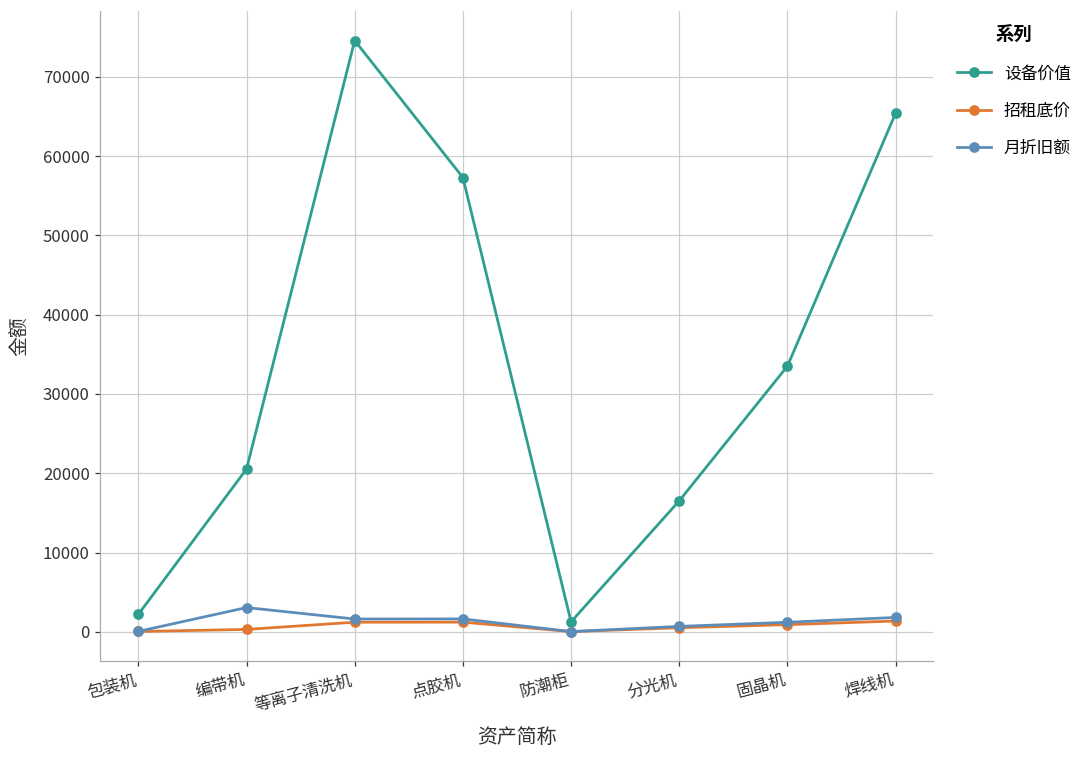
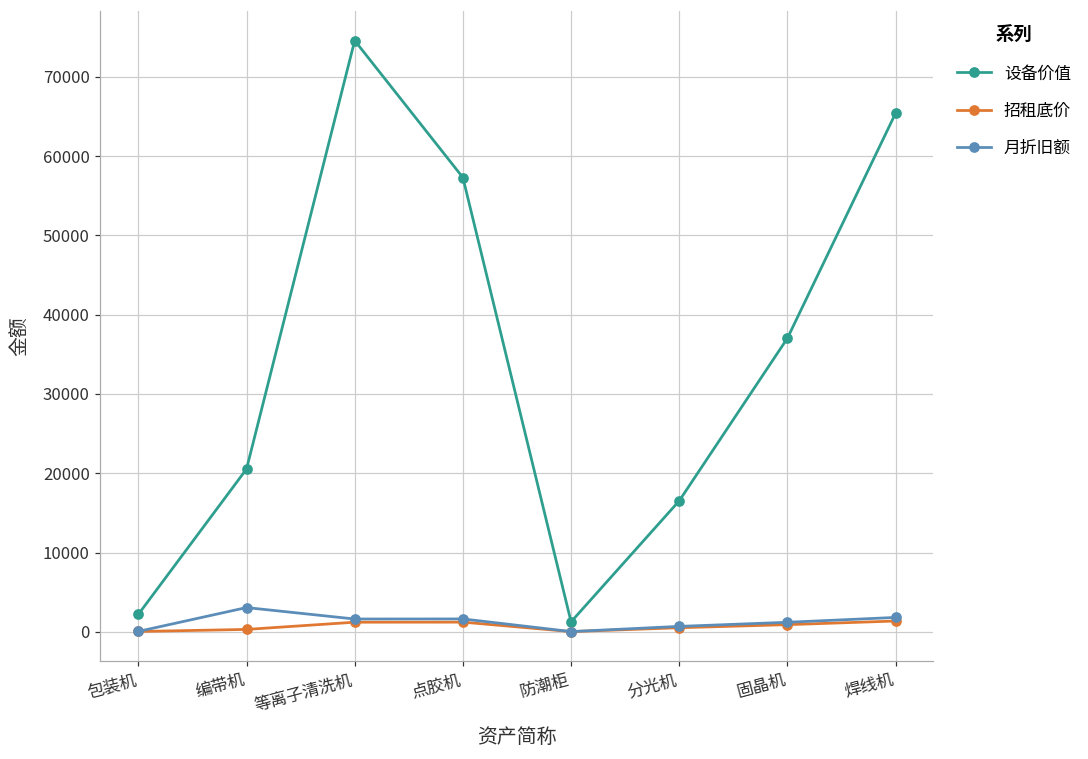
  {
    "设备价值": {
      "包装机": 2000,
      "编带机": 21000,
      "等离子清洗机": 75000,
      "点胶机": 57000,
      "防潮柜": 1000,
      "分光机": 17000,
-     "固晶机": 34000,
+     "固晶机": 37000,
      "焊线机": 65000
    },
    "招租底价": {
      "编带机": 0,
      "等离子清洗机": 1000,
      "点胶机": 1000,
      "焊线机": 1000
    },
    "月折旧额": {
      "编带机": 3000,
      "等离子清洗机": 2000,
      "点胶机": 2000,
      "焊线机": 2000
    }
  }
